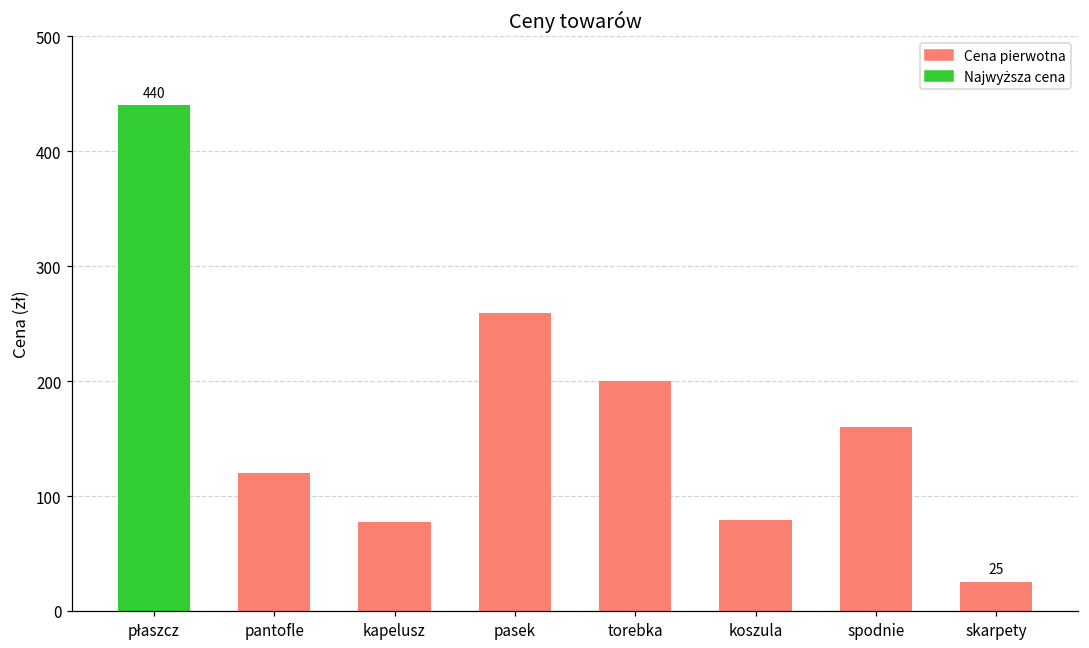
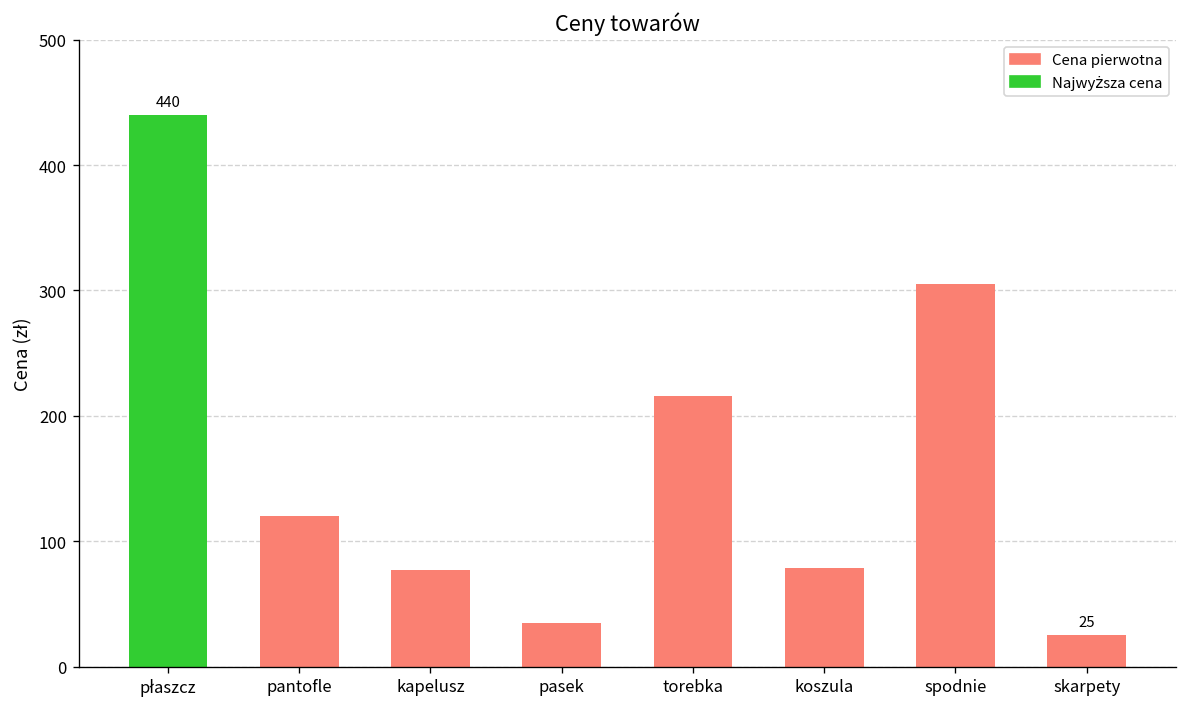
  {
    "pantofle": 120,
    "kapelusz": 77,
-   "pasek": 259,
-   "torebka": 200,
+   "pasek": 35,
+   "torebka": 216,
    "koszula": 79,
-   "spodnie": 160
+   "spodnie": 305
  }
